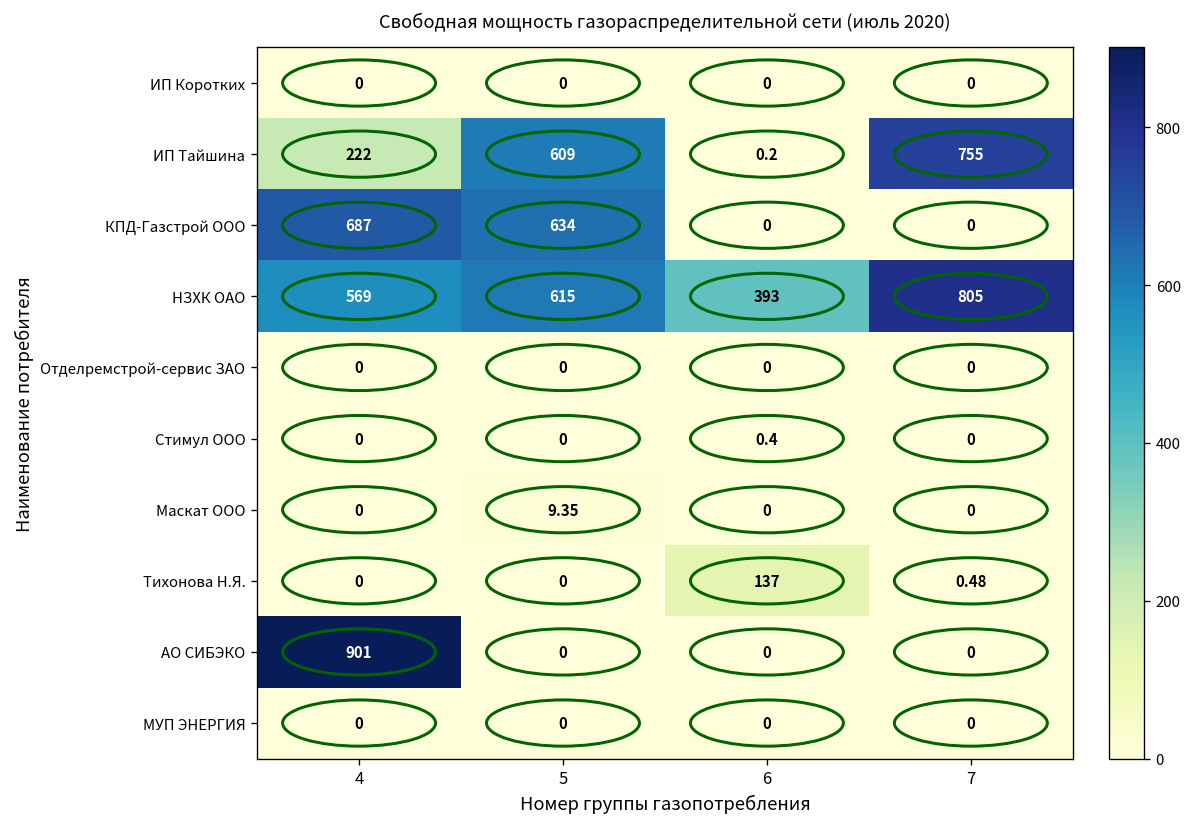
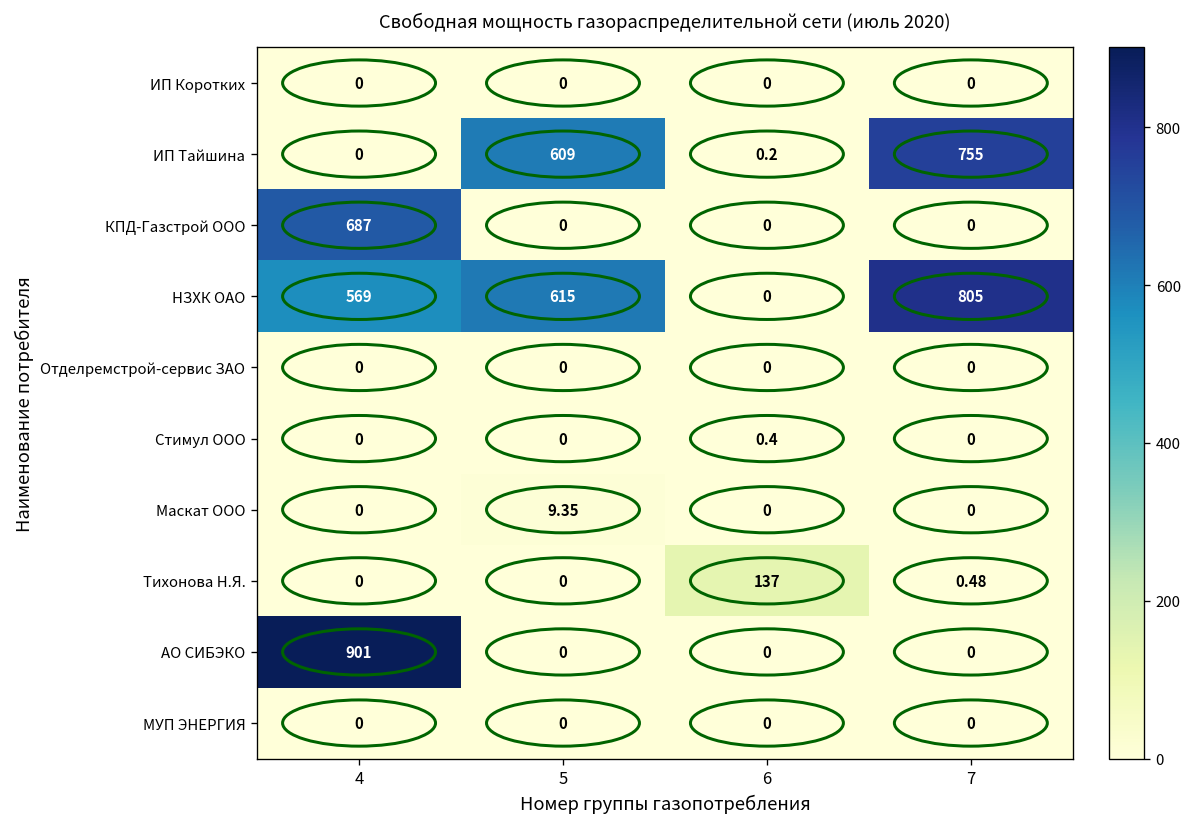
  {
    "ИП Коротких": {
      "4": 0,
      "5": 0,
      "6": 0,
      "7": 0
    },
    "ИП Тайшина": {
-     "4": 222,
+     "4": 0,
      "5": 609,
      "6": 0.2,
      "7": 755
    },
    "КПД-Газстрой ООО": {
      "4": 687,
-     "5": 634,
+     "5": 0,
      "6": 0,
      "7": 0
    },
    "НЗХК ОАО": {
      "4": 569,
      "5": 615,
-     "6": 393,
+     "6": 0,
      "7": 805
    },
    "Отделремстрой-сервис ЗАО": {
      "4": 0,
      "5": 0,
      "6": 0,
      "7": 0
    },
    "Стимул ООО": {
      "4": 0,
      "5": 0,
      "6": 0.4,
      "7": 0
    },
    "Маскат ООО": {
      "4": 0,
      "5": 9.35,
      "6": 0,
      "7": 0
    },
    "Тихонова Н.Я.": {
      "4": 0,
      "5": 0,
      "6": 137,
      "7": 0.48
    },
    "АО СИБЭКО": {
      "4": 901,
      "5": 0,
      "6": 0,
      "7": 0
    },
    "МУП ЭНЕРГИЯ": {
      "4": 0,
      "5": 0,
      "6": 0,
      "7": 0
    }
  }
